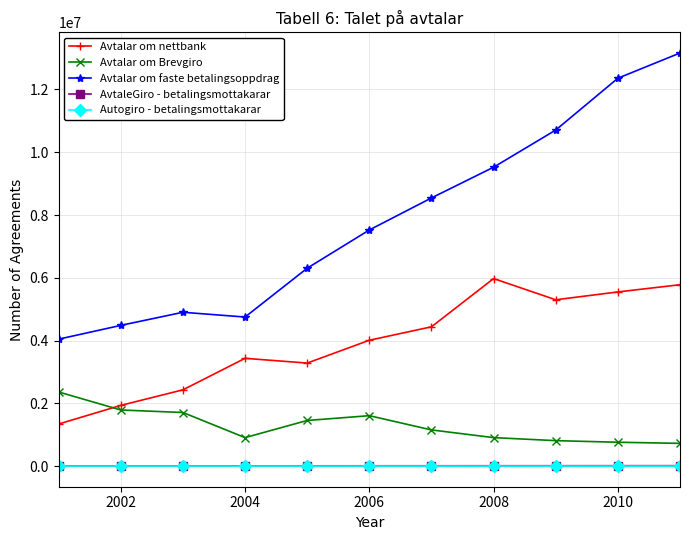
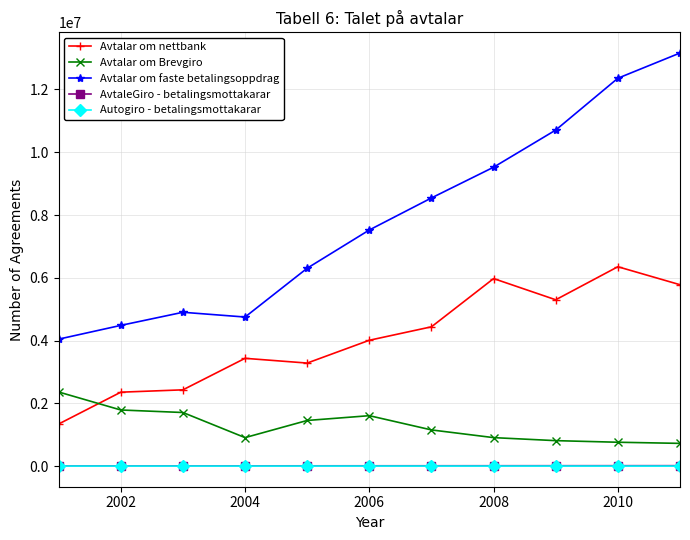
  {
    "Avtalar om nettbank": {
-     "2002": 1900000,
+     "2002": 2400000,
      "2004": 3400000,
      "2006": 4000000,
      "2008": 6000000,
-     "2010": 5500000
+     "2010": 6400000
    },
    "Avtalar om Brevgiro": {
      "2002": 1800000,
      "2004": 900000,
      "2006": 1600000,
      "2008": 900000,
      "2010": 800000
    },
    "Avtalar om faste betalingsoppdrag": {
      "2002": 4500000,
      "2004": 4700000,
      "2006": 7500000,
      "2008": 9500000,
      "2010": 12400000
    },
    "Autogiro - betalingsmottakarar": {
      "2002": 0,
      "2004": 0,
      "2006": 0,
      "2008": 0,
      "2010": 0
    }
  }
